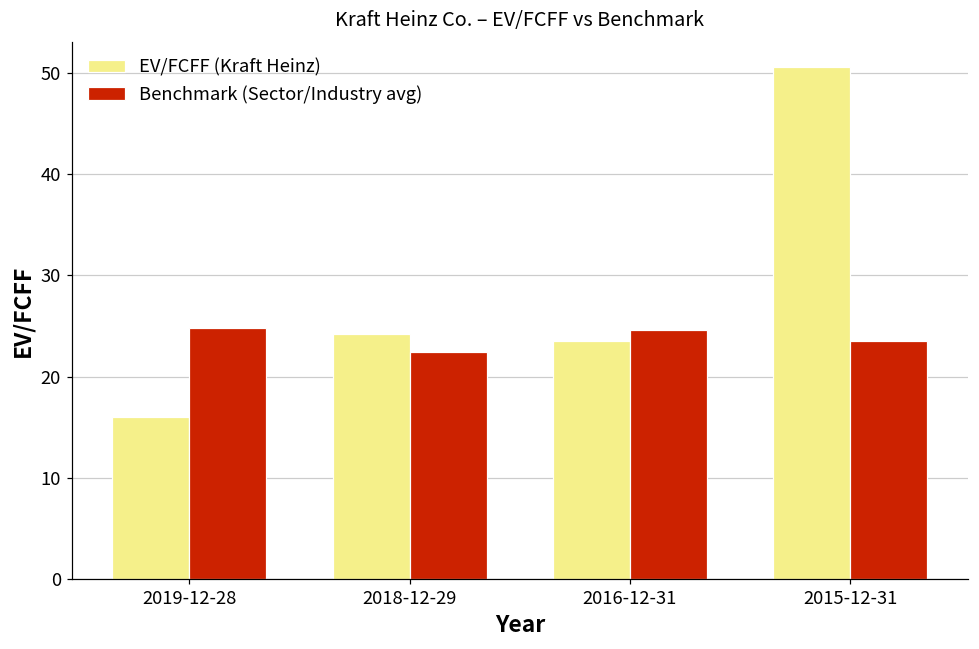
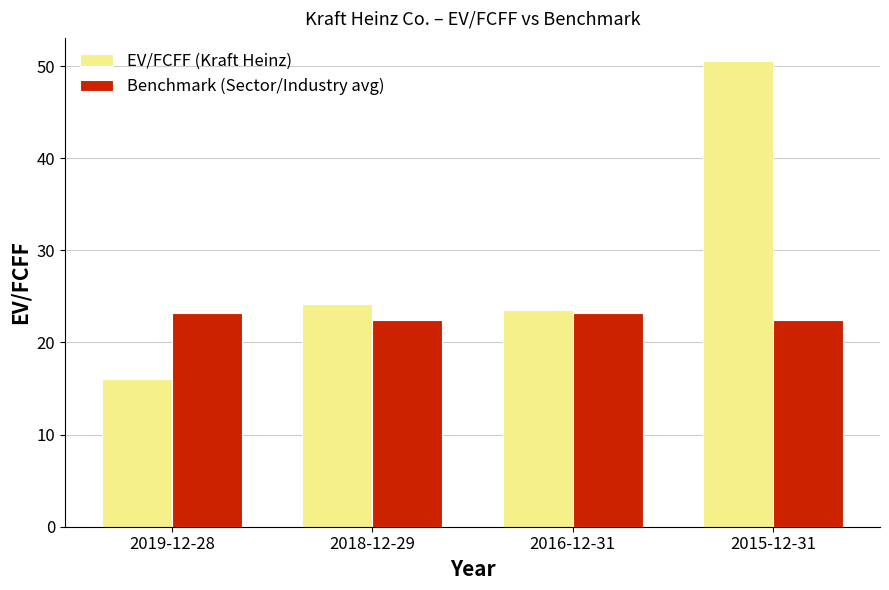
  {
    "EV/FCFF (Kraft Heinz)": {
      "2019-12-28": 16,
      "2018-12-29": 24,
      "2016-12-31": 24,
      "2015-12-31": 51
    },
    "Benchmark (Sector/Industry avg)": {
-     "2019-12-28": 25,
+     "2019-12-28": 23,
      "2018-12-29": 22,
-     "2016-12-31": 25,
-     "2015-12-31": 24
+     "2016-12-31": 23,
+     "2015-12-31": 22
    }
  }
